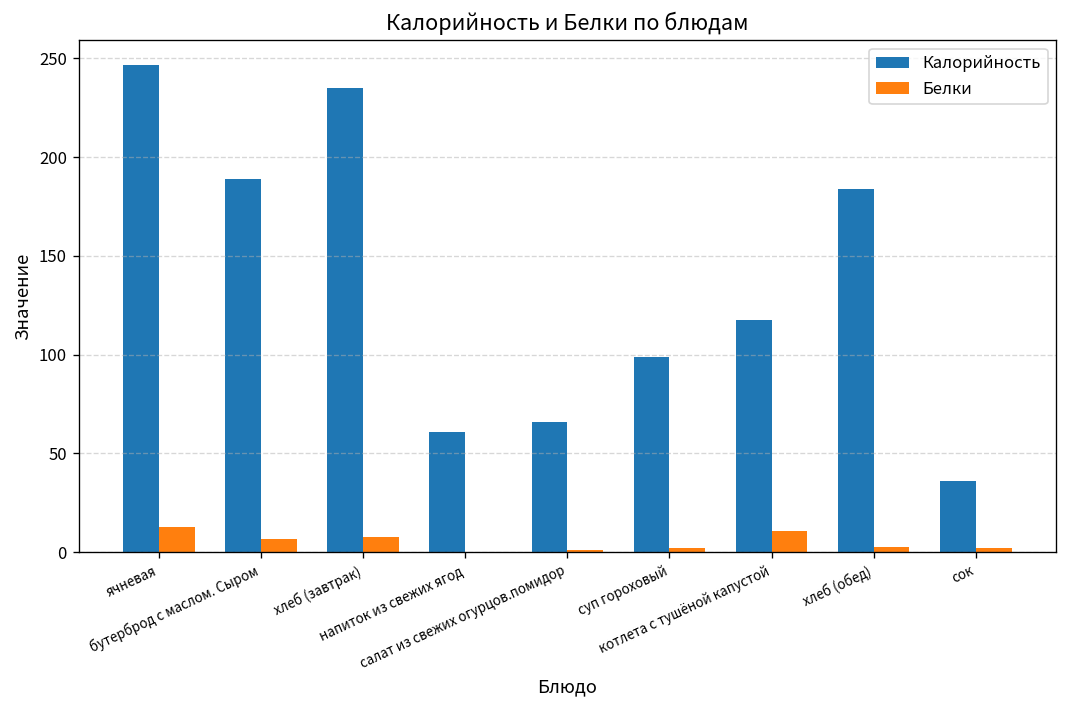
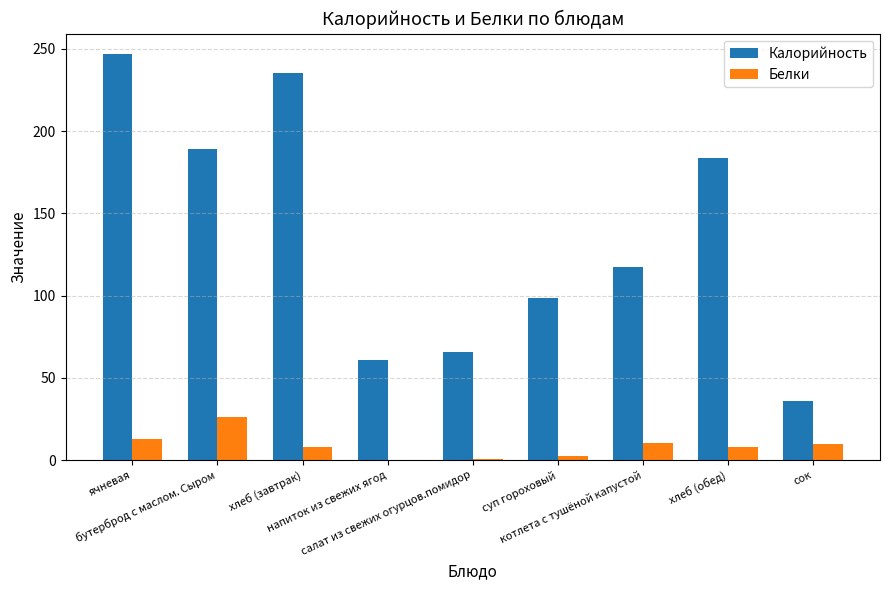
  {
    "Калорийность": {
      "ячневая": 247,
      "бутерброд с маслом. Сыром": 189,
      "хлеб (завтрак)": 235,
      "напиток из свежих ягод": 61,
      "салат из свежих огурцов.помидор": 66,
      "суп гороховый": 99,
      "котлета с тушёной капустой": 117,
      "хлеб (обед)": 184,
      "сок": 36
    },
    "Белки": {
      "ячневая": 13,
-     "бутерброд с маслом. Сыром": 7,
+     "бутерброд с маслом. Сыром": 26,
      "хлеб (завтрак)": 8,
      "суп гороховый": 2,
      "котлета с тушёной капустой": 11,
-     "хлеб (обед)": 3,
-     "сок": 2
+     "хлеб (обед)": 8,
+     "сок": 10
    }
  }
